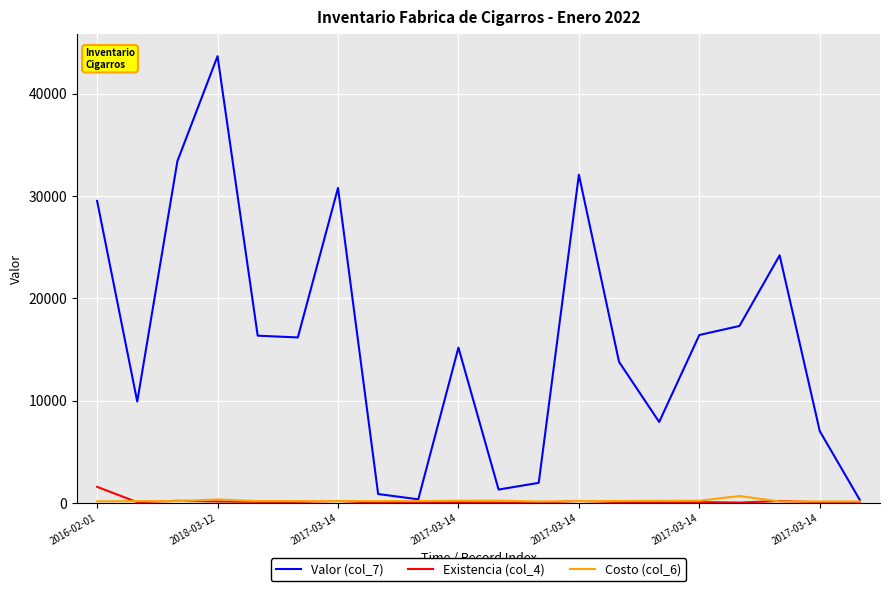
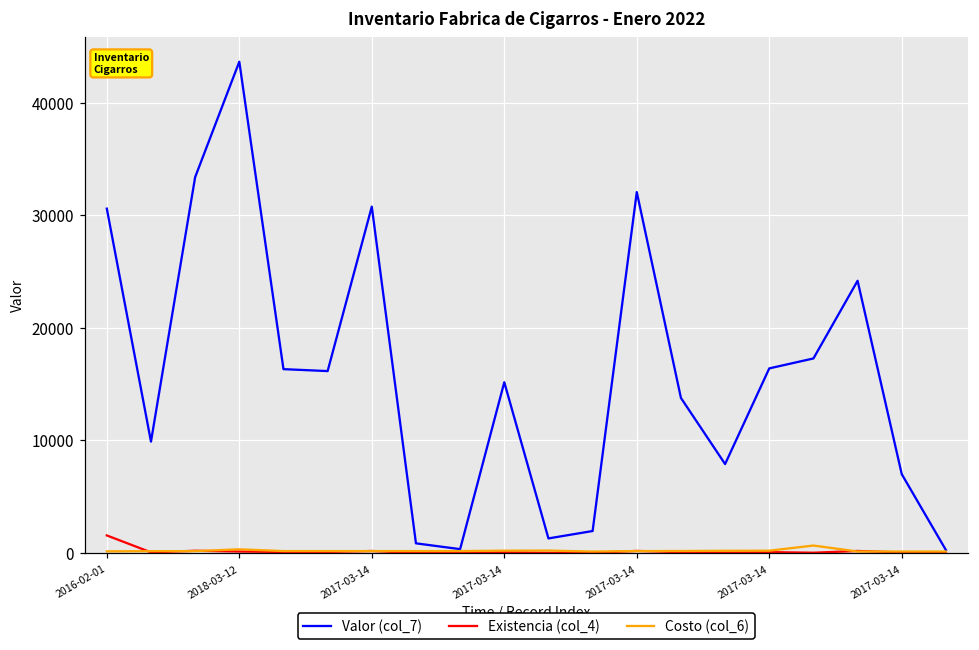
  {
    "Valor (col_7)": {
-     "2016-02-01": 29500
+     "2016-02-01": 30600
    },
    "Existencia (col_4)": {
      "2016-02-01": 1600
    },
    "Costo (col_6)": {
      "2016-02-01": 100
    }
  }
